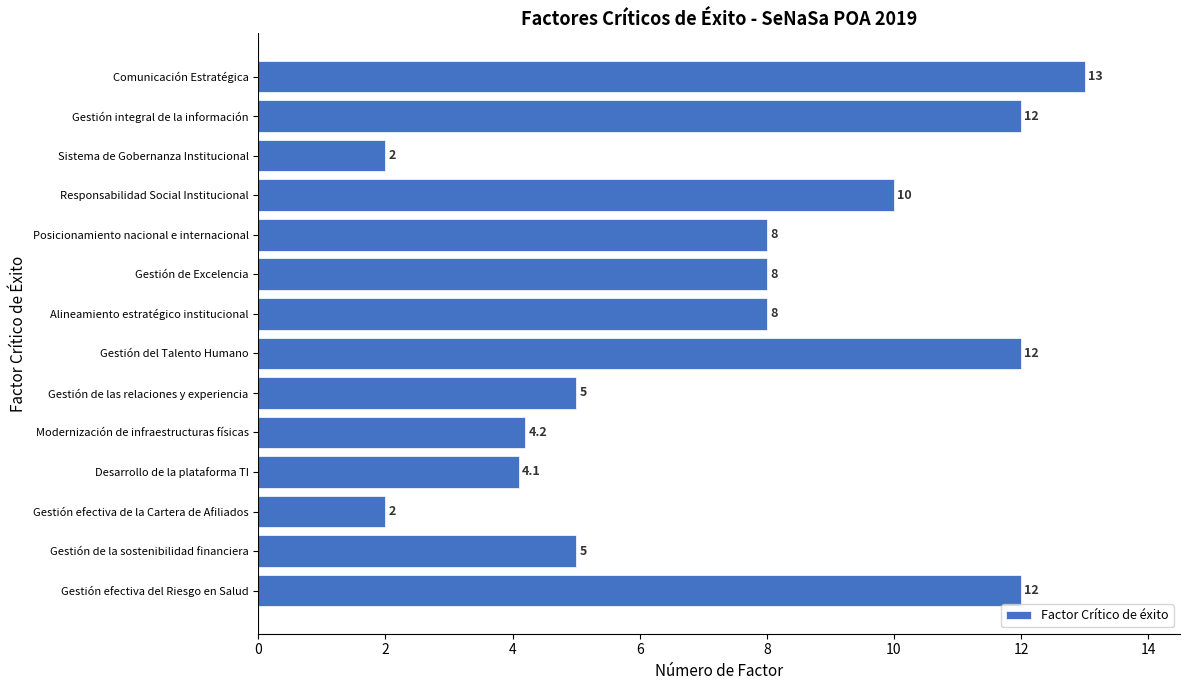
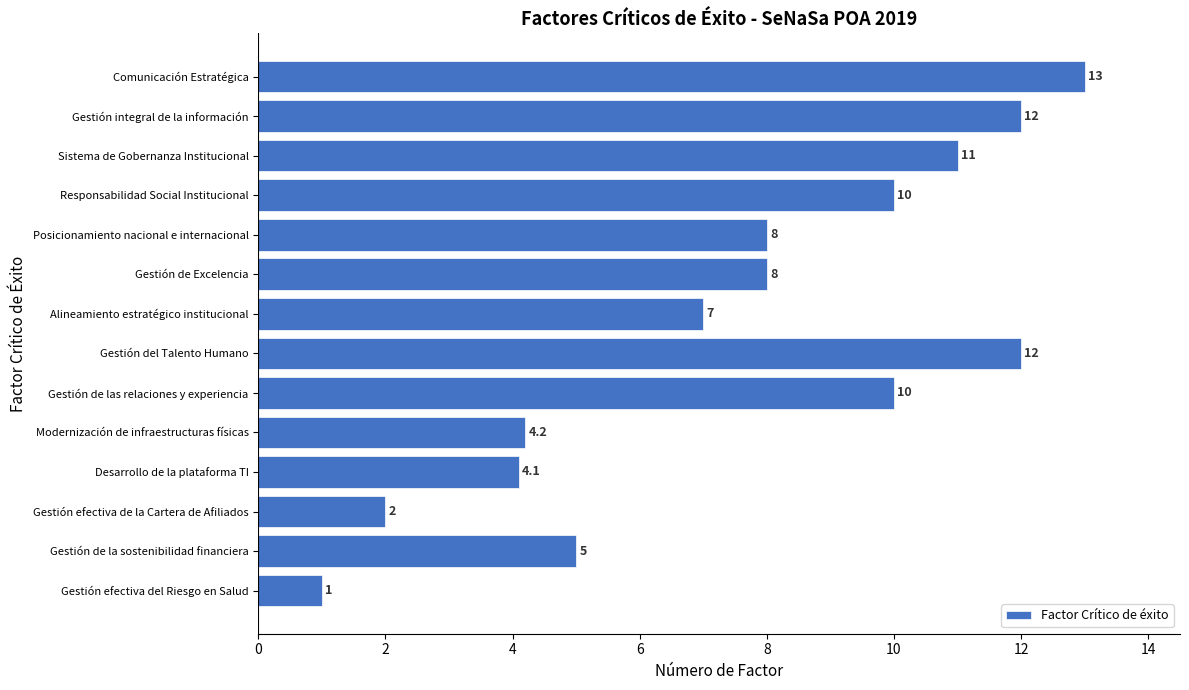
  {
    "Comunicación Estratégica": 13,
    "Gestión integral de la información": 12,
-   "Sistema de Gobernanza Institucional": 2,
+   "Sistema de Gobernanza Institucional": 11,
    "Responsabilidad Social Institucional": 10,
    "Posicionamiento nacional e internacional": 8,
    "Gestión de Excelencia": 8,
-   "Alineamiento estratégico institucional": 8,
+   "Alineamiento estratégico institucional": 7,
    "Gestión del Talento Humano": 12,
-   "Gestión de las relaciones y experiencia": 5,
+   "Gestión de las relaciones y experiencia": 10,
    "Modernización de infraestructuras físicas": 4.2,
    "Desarrollo de la plataforma TI": 4.1,
    "Gestión efectiva de la Cartera de Afiliados": 2,
    "Gestión de la sostenibilidad financiera": 5,
-   "Gestión efectiva del Riesgo en Salud": 12
+   "Gestión efectiva del Riesgo en Salud": 1
  }
